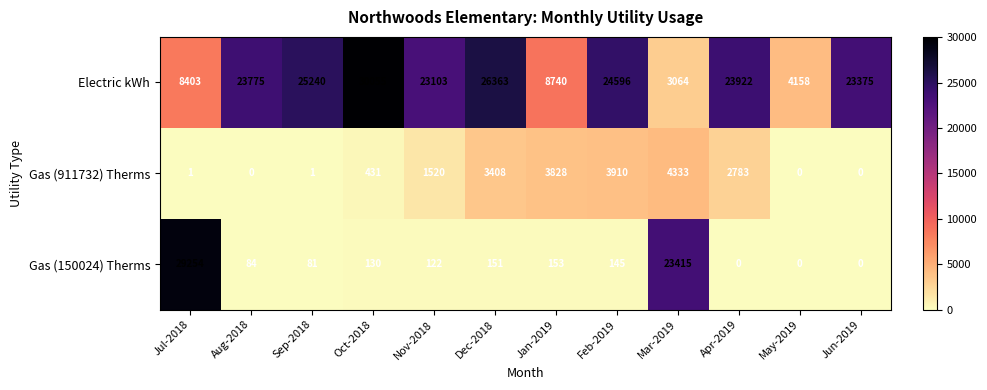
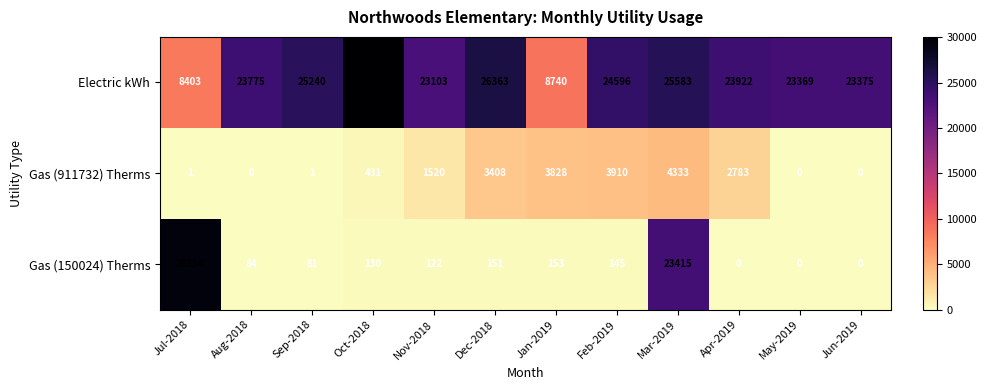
  {
    "Electric kWh": {
      "Jul-2018": 8403,
      "Aug-2018": 23775,
      "Sep-2018": 25240,
      "Nov-2018": 23103,
      "Dec-2018": 26363,
      "Jan-2019": 8740,
      "Feb-2019": 24596,
-     "Mar-2019": 3064,
+     "Mar-2019": 25583,
      "Apr-2019": 23922,
-     "May-2019": 4158,
+     "May-2019": 23369,
      "Jun-2019": 23375
    },
    "Gas (911732) Therms": {
      "Jul-2018": 1,
      "Aug-2018": 0,
      "Sep-2018": 1,
      "Oct-2018": 431,
      "Nov-2018": 1520,
      "Dec-2018": 3408,
      "Jan-2019": 3828,
      "Feb-2019": 3910,
      "Mar-2019": 4333,
      "Apr-2019": 2783,
      "May-2019": 0,
      "Jun-2019": 0
    },
    "Gas (150024) Therms": {
      "Aug-2018": 84,
      "Sep-2018": 81,
      "Oct-2018": 130,
      "Nov-2018": 122,
      "Dec-2018": 151,
      "Jan-2019": 153,
      "Feb-2019": 145,
      "Mar-2019": 23415,
      "Apr-2019": 0,
      "May-2019": 0,
      "Jun-2019": 0
    }
  }
